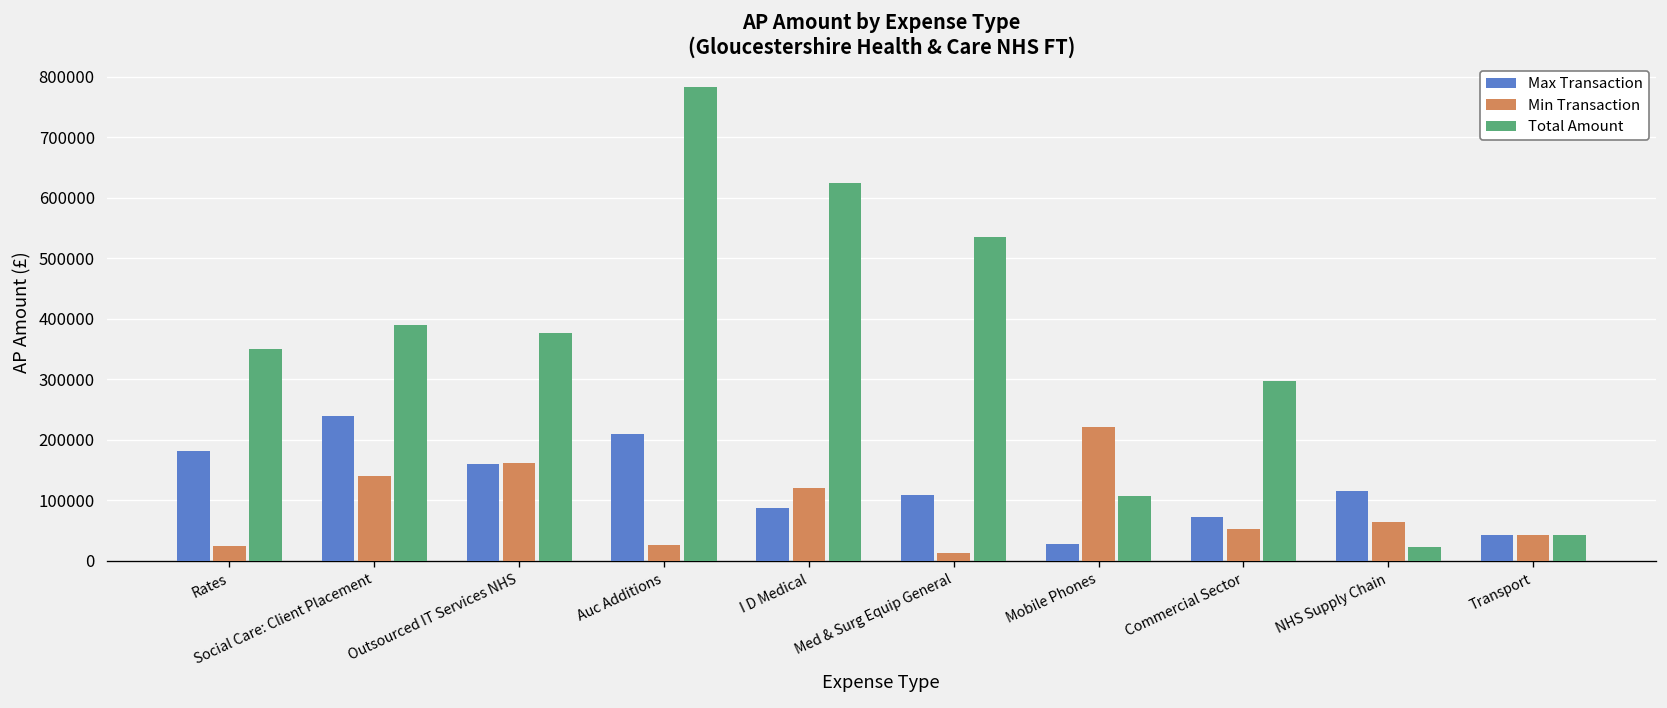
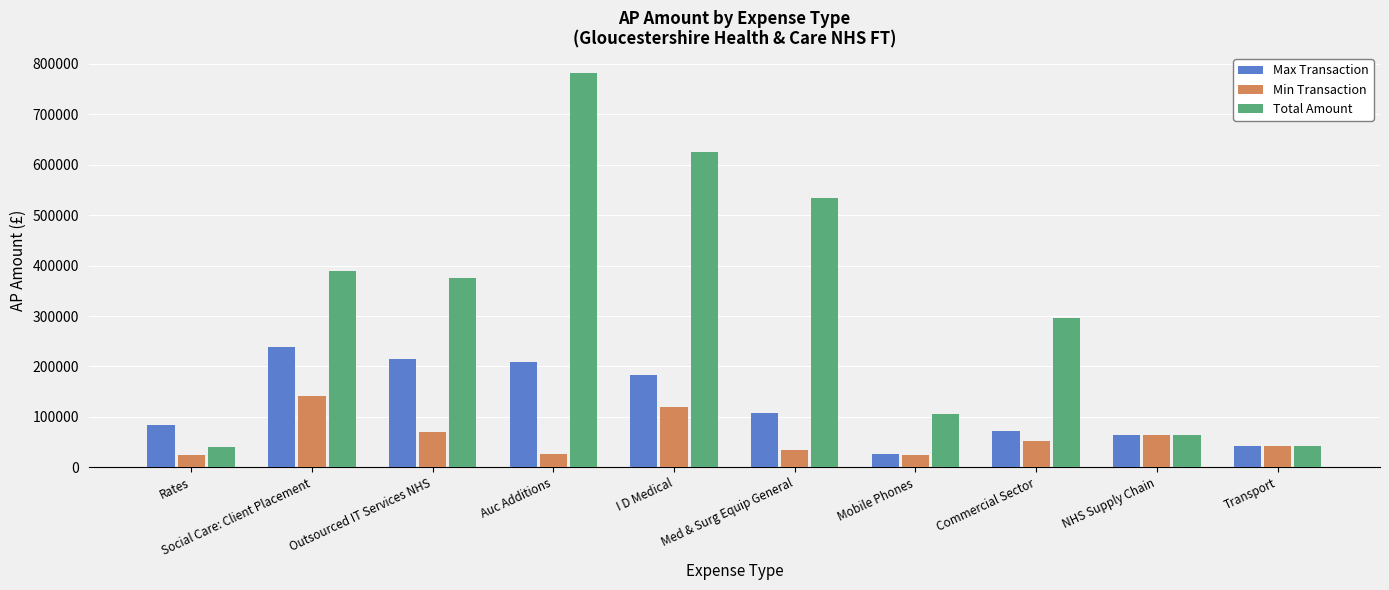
  {
    "Max Transaction": {
-     "Rates": 180000,
+     "Rates": 80000,
      "Social Care: Client Placement": 240000,
-     "Outsourced IT Services NHS": 160000,
+     "Outsourced IT Services NHS": 210000,
      "Auc Additions": 210000,
-     "I D Medical": 90000,
+     "I D Medical": 180000,
      "Med & Surg Equip General": 110000,
      "Mobile Phones": 30000,
      "Commercial Sector": 70000,
-     "NHS Supply Chain": 110000,
+     "NHS Supply Chain": 60000,
      "Transport": 40000
    },
    "Min Transaction": {
      "Rates": 30000,
      "Social Care: Client Placement": 140000,
-     "Outsourced IT Services NHS": 160000,
+     "Outsourced IT Services NHS": 70000,
      "Auc Additions": 30000,
      "I D Medical": 120000,
-     "Med & Surg Equip General": 10000,
-     "Mobile Phones": 220000,
+     "Med & Surg Equip General": 30000,
+     "Mobile Phones": 30000,
      "Commercial Sector": 50000,
      "NHS Supply Chain": 60000,
      "Transport": 40000
    },
    "Total Amount": {
-     "Rates": 350000,
+     "Rates": 40000,
      "Social Care: Client Placement": 390000,
      "Outsourced IT Services NHS": 380000,
      "Auc Additions": 780000,
      "I D Medical": 620000,
      "Med & Surg Equip General": 530000,
      "Mobile Phones": 110000,
      "Commercial Sector": 300000,
-     "NHS Supply Chain": 20000,
+     "NHS Supply Chain": 60000,
      "Transport": 40000
    }
  }
